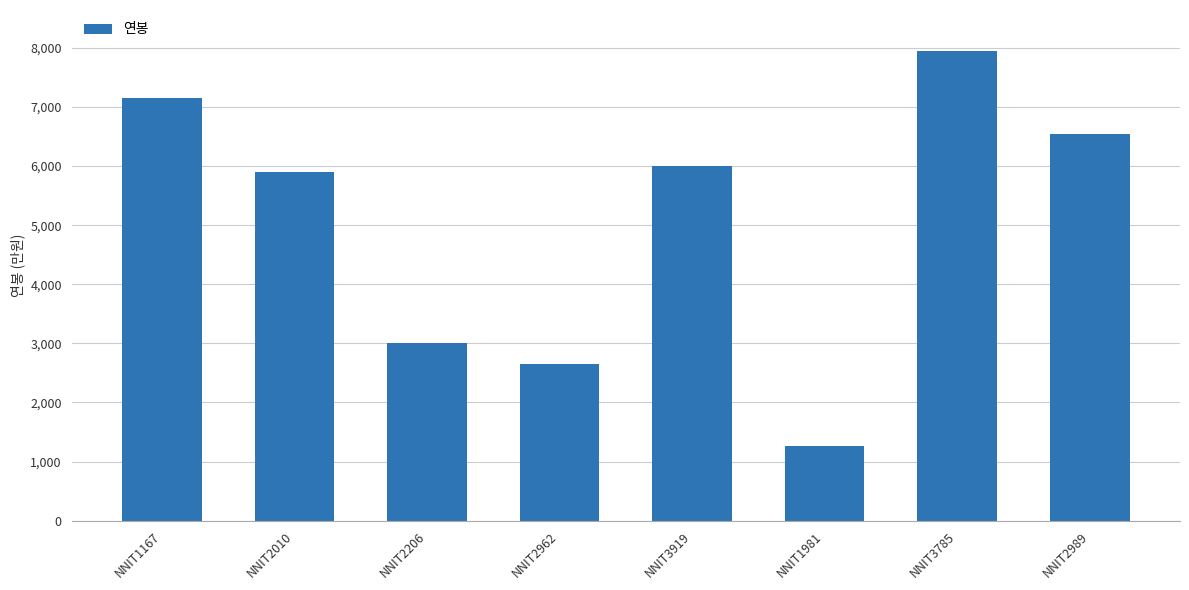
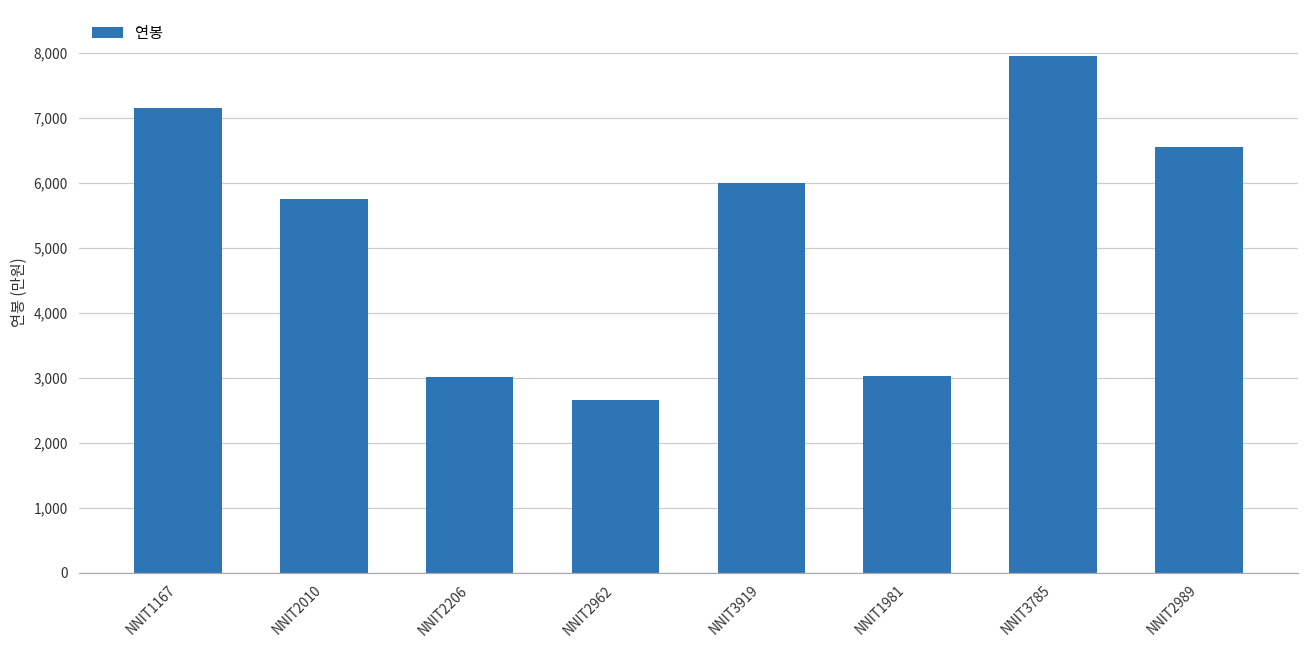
  {
    "NNIT1167": "7,200",
-   "NNIT2010": "5,900",
+   "NNIT2010": "5,800",
    "NNIT2206": "3,000",
    "NNIT2962": "2,700",
    "NNIT3919": "6,000",
-   "NNIT1981": "1,300",
+   "NNIT1981": "3,000",
    "NNIT3785": "8,000",
    "NNIT2989": "6,500"
  }
